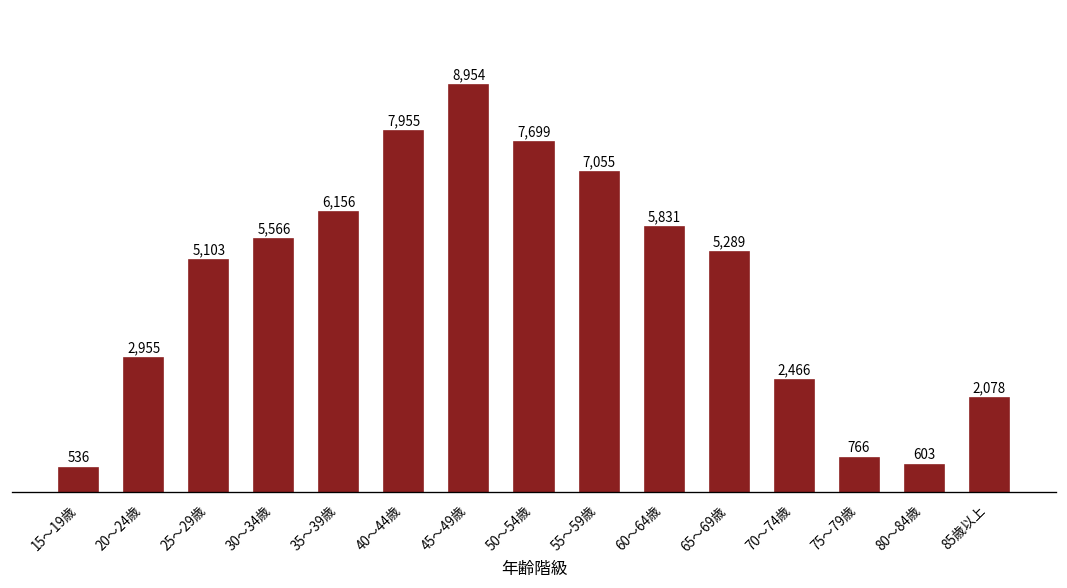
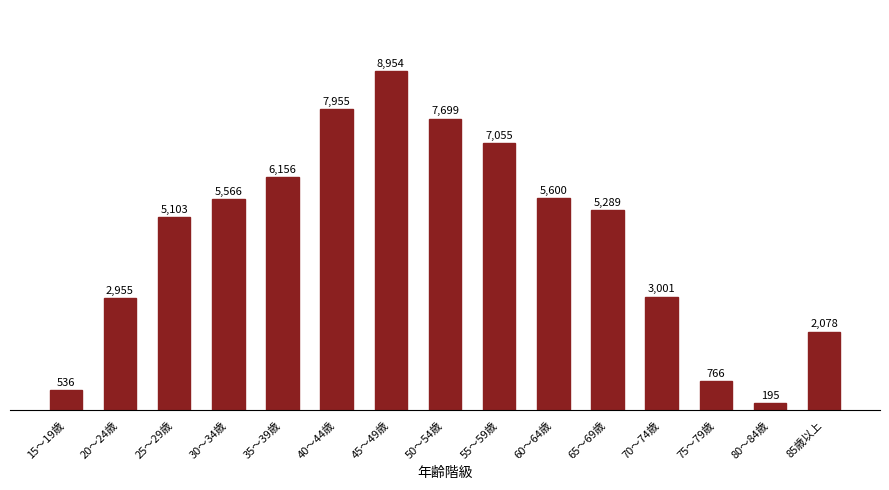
  {
    "15～19歳": "536",
    "20～24歳": "2,955",
    "25～29歳": "5,103",
    "30～34歳": "5,566",
    "35～39歳": "6,156",
    "40～44歳": "7,955",
    "45～49歳": "8,954",
    "50～54歳": "7,699",
    "55～59歳": "7,055",
-   "60～64歳": "5,831",
+   "60～64歳": "5,600",
    "65～69歳": "5,289",
-   "70～74歳": "2,466",
+   "70～74歳": "3,001",
    "75～79歳": "766",
-   "80～84歳": "603",
+   "80～84歳": "195",
    "85歳以上": "2,078"
  }
